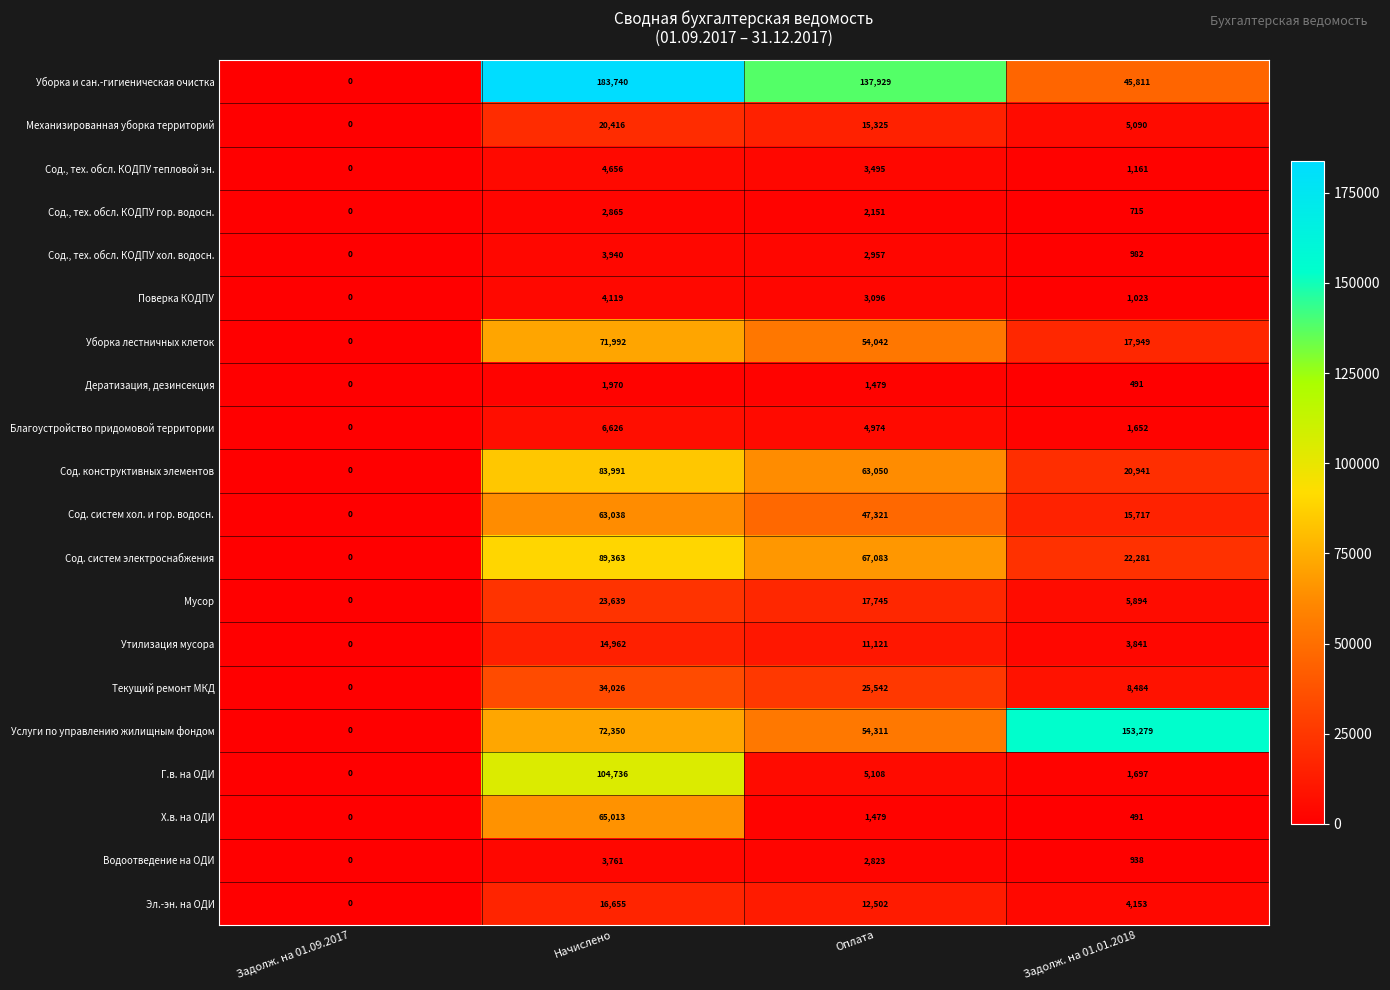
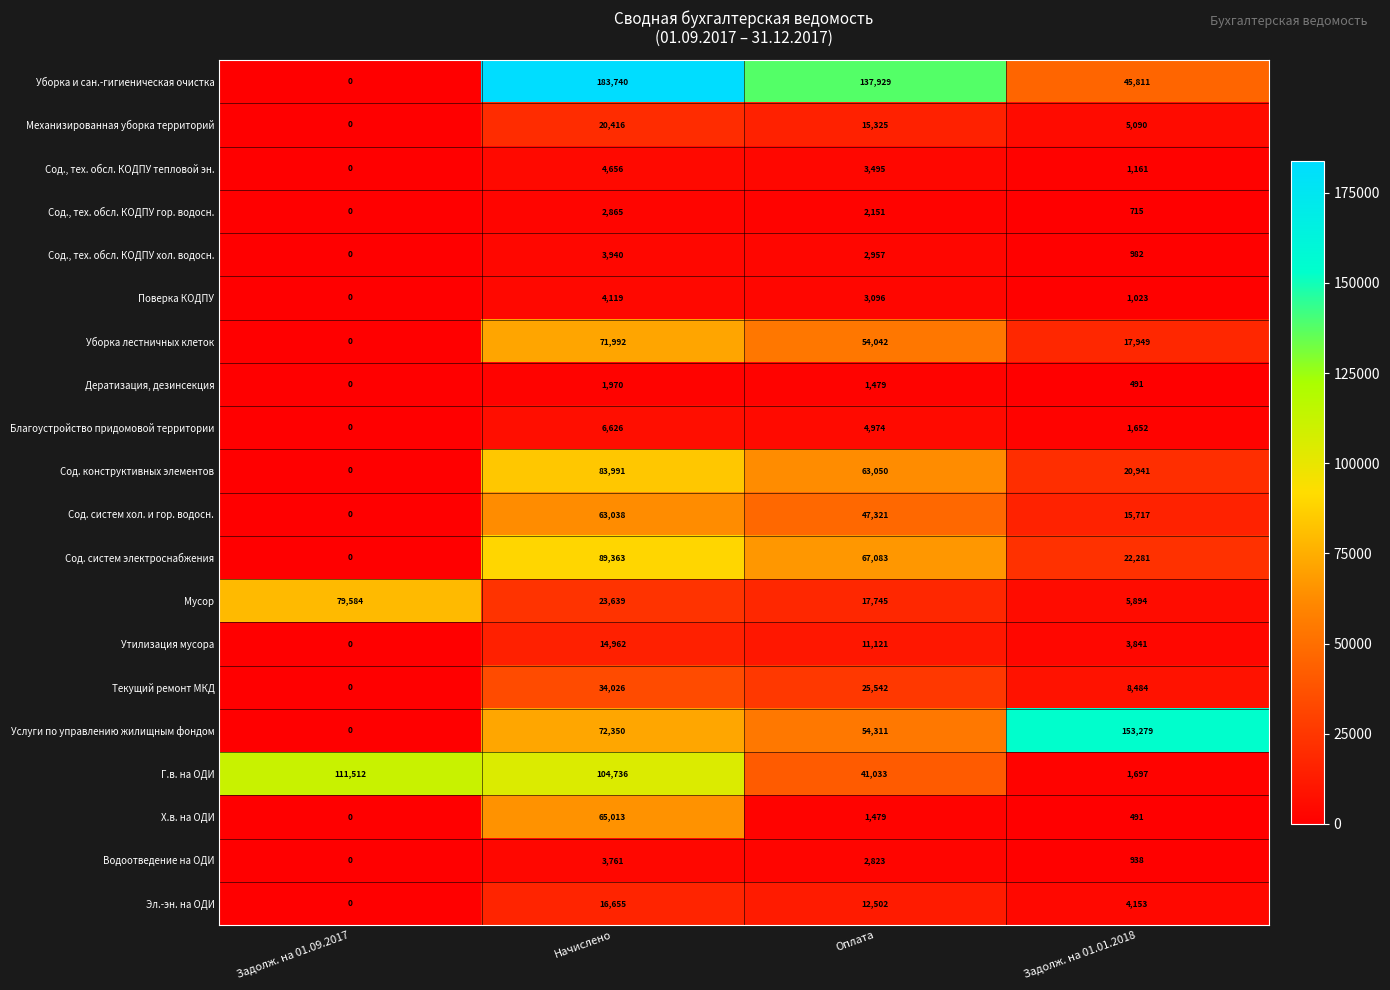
  {
    "Уборка и сан.-гигиеническая очистка": {
      "Задолж. на 01.09.2017": "0",
      "Начислено": "183,740",
      "Оплата": "137,929",
      "Задолж. на 01.01.2018": "45,811"
    },
    "Механизированная уборка территорий": {
      "Задолж. на 01.09.2017": "0",
      "Начислено": "20,416",
      "Оплата": "15,325",
      "Задолж. на 01.01.2018": "5,090"
    },
    "Сод., тех. обсл. КОДПУ тепловой эн.": {
      "Задолж. на 01.09.2017": "0",
      "Начислено": "4,656",
      "Оплата": "3,495",
      "Задолж. на 01.01.2018": "1,161"
    },
    "Сод., тех. обсл. КОДПУ гор. водосн.": {
      "Задолж. на 01.09.2017": "0",
      "Начислено": "2,865",
      "Оплата": "2,151",
      "Задолж. на 01.01.2018": "715"
    },
    "Сод., тех. обсл. КОДПУ хол. водосн.": {
      "Задолж. на 01.09.2017": "0",
      "Начислено": "3,940",
      "Оплата": "2,957",
      "Задолж. на 01.01.2018": "982"
    },
    "Поверка КОДПУ": {
      "Задолж. на 01.09.2017": "0",
      "Начислено": "4,119",
      "Оплата": "3,096",
      "Задолж. на 01.01.2018": "1,023"
    },
    "Уборка лестничных клеток": {
      "Задолж. на 01.09.2017": "0",
      "Начислено": "71,992",
      "Оплата": "54,042",
      "Задолж. на 01.01.2018": "17,949"
    },
    "Дератизация, дезинсекция": {
      "Задолж. на 01.09.2017": "0",
      "Начислено": "1,970",
      "Оплата": "1,479",
      "Задолж. на 01.01.2018": "491"
    },
    "Благоустройство придомовой территории": {
      "Задолж. на 01.09.2017": "0",
      "Начислено": "6,626",
      "Оплата": "4,974",
      "Задолж. на 01.01.2018": "1,652"
    },
    "Сод. конструктивных элементов": {
      "Задолж. на 01.09.2017": "0",
      "Начислено": "83,991",
      "Оплата": "63,050",
      "Задолж. на 01.01.2018": "20,941"
    },
    "Сод. систем хол. и гор. водосн.": {
      "Задолж. на 01.09.2017": "0",
      "Начислено": "63,038",
      "Оплата": "47,321",
      "Задолж. на 01.01.2018": "15,717"
    },
    "Сод. систем электроснабжения": {
      "Задолж. на 01.09.2017": "0",
      "Начислено": "89,363",
      "Оплата": "67,083",
      "Задолж. на 01.01.2018": "22,281"
    },
    "Мусор": {
-     "Задолж. на 01.09.2017": "0",
+     "Задолж. на 01.09.2017": "79,584",
      "Начислено": "23,639",
      "Оплата": "17,745",
      "Задолж. на 01.01.2018": "5,894"
    },
    "Утилизация мусора": {
      "Задолж. на 01.09.2017": "0",
      "Начислено": "14,962",
      "Оплата": "11,121",
      "Задолж. на 01.01.2018": "3,841"
    },
    "Текущий ремонт МКД": {
      "Задолж. на 01.09.2017": "0",
      "Начислено": "34,026",
      "Оплата": "25,542",
      "Задолж. на 01.01.2018": "8,484"
    },
    "Услуги по управлению жилищным фондом": {
      "Задолж. на 01.09.2017": "0",
      "Начислено": "72,350",
      "Оплата": "54,311",
      "Задолж. на 01.01.2018": "153,279"
    },
    "Г.в. на ОДИ": {
-     "Задолж. на 01.09.2017": "0",
+     "Задолж. на 01.09.2017": "111,512",
      "Начислено": "104,736",
-     "Оплата": "5,108",
+     "Оплата": "41,033",
      "Задолж. на 01.01.2018": "1,697"
    },
    "Х.в. на ОДИ": {
      "Задолж. на 01.09.2017": "0",
      "Начислено": "65,013",
      "Оплата": "1,479",
      "Задолж. на 01.01.2018": "491"
    },
    "Водоотведение на ОДИ": {
      "Задолж. на 01.09.2017": "0",
      "Начислено": "3,761",
      "Оплата": "2,823",
      "Задолж. на 01.01.2018": "938"
    },
    "Эл.-эн. на ОДИ": {
      "Задолж. на 01.09.2017": "0",
      "Начислено": "16,655",
      "Оплата": "12,502",
      "Задолж. на 01.01.2018": "4,153"
    }
  }
